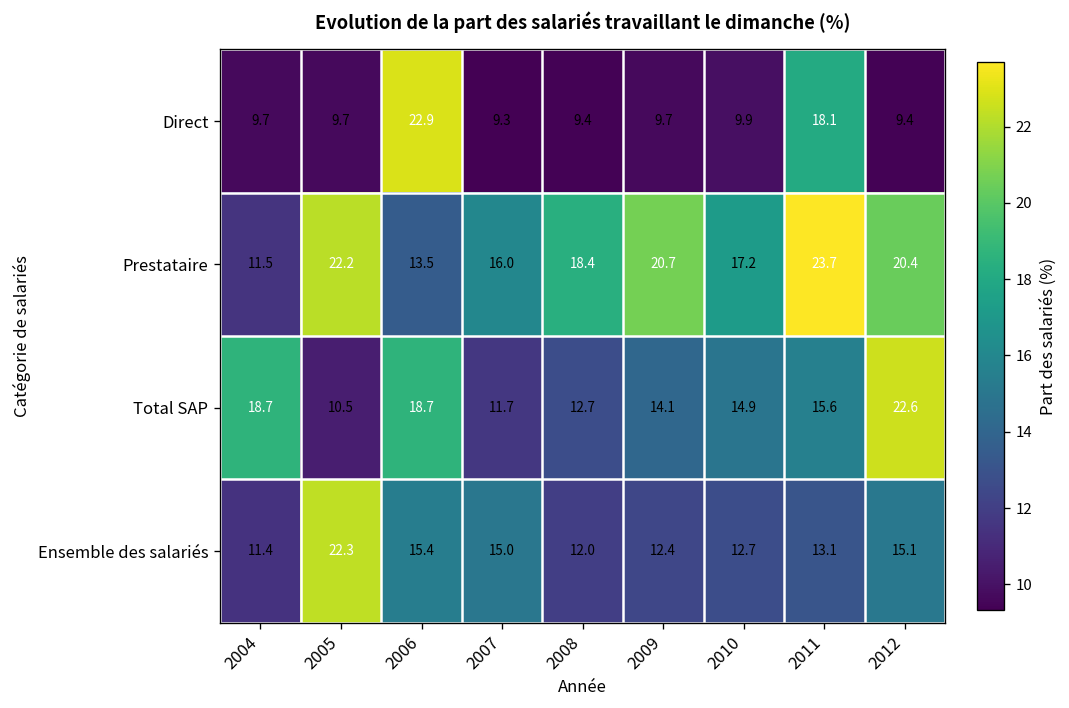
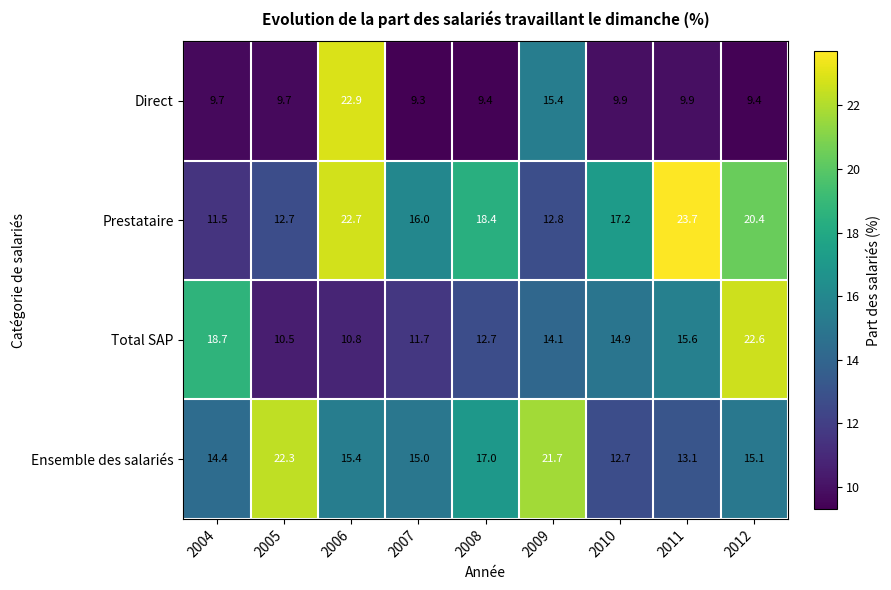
  {
    "Direct": {
      "2004": 9.7,
      "2005": 9.7,
      "2006": 22.9,
      "2007": 9.3,
      "2008": 9.4,
-     "2009": 9.7,
+     "2009": 15.4,
      "2010": 9.9,
-     "2011": 18.1,
+     "2011": 9.9,
      "2012": 9.4
    },
    "Prestataire": {
      "2004": 11.5,
-     "2005": 22.2,
-     "2006": 13.5,
+     "2005": 12.7,
+     "2006": 22.7,
      "2007": 16.0,
      "2008": 18.4,
-     "2009": 20.7,
+     "2009": 12.8,
      "2010": 17.2,
      "2011": 23.7,
      "2012": 20.4
    },
    "Total SAP": {
      "2004": 18.7,
      "2005": 10.5,
-     "2006": 18.7,
+     "2006": 10.8,
      "2007": 11.7,
      "2008": 12.7,
      "2009": 14.1,
      "2010": 14.9,
      "2011": 15.6,
      "2012": 22.6
    },
    "Ensemble des salariés": {
-     "2004": 11.4,
+     "2004": 14.4,
      "2005": 22.3,
      "2006": 15.4,
      "2007": 15.0,
-     "2008": 12.0,
-     "2009": 12.4,
+     "2008": 17.0,
+     "2009": 21.7,
      "2010": 12.7,
      "2011": 13.1,
      "2012": 15.1
    }
  }
